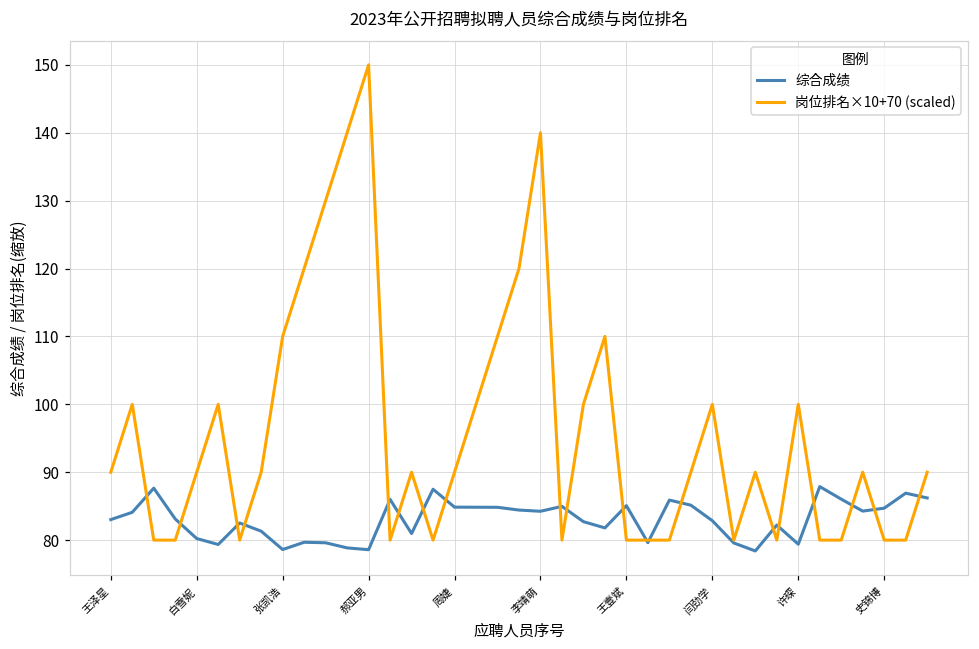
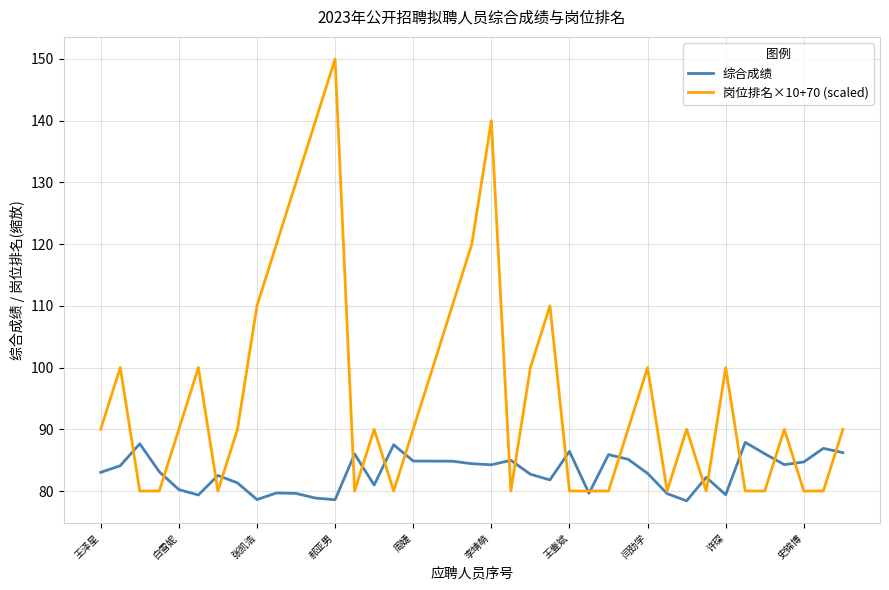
  {
    "综合成绩": {
      "王泽星": 83,
      "白雪妮": 80,
      "张凯浩": 79,
      "郝亚男": 79,
      "周婕": 85,
      "李靖萌": 84,
-     "王壹斌": 85,
+     "王壹斌": 86,
      "闫劲学": 83,
      "许琛": 79,
      "史锦博": 85
    },
    "岗位排名×10+70 (scaled)": {
      "王泽星": 90,
      "白雪妮": 90,
      "张凯浩": 110,
      "郝亚男": 150,
      "周婕": 90,
      "李靖萌": 140,
      "王壹斌": 80,
      "闫劲学": 100,
      "许琛": 100,
      "史锦博": 80
    }
  }
